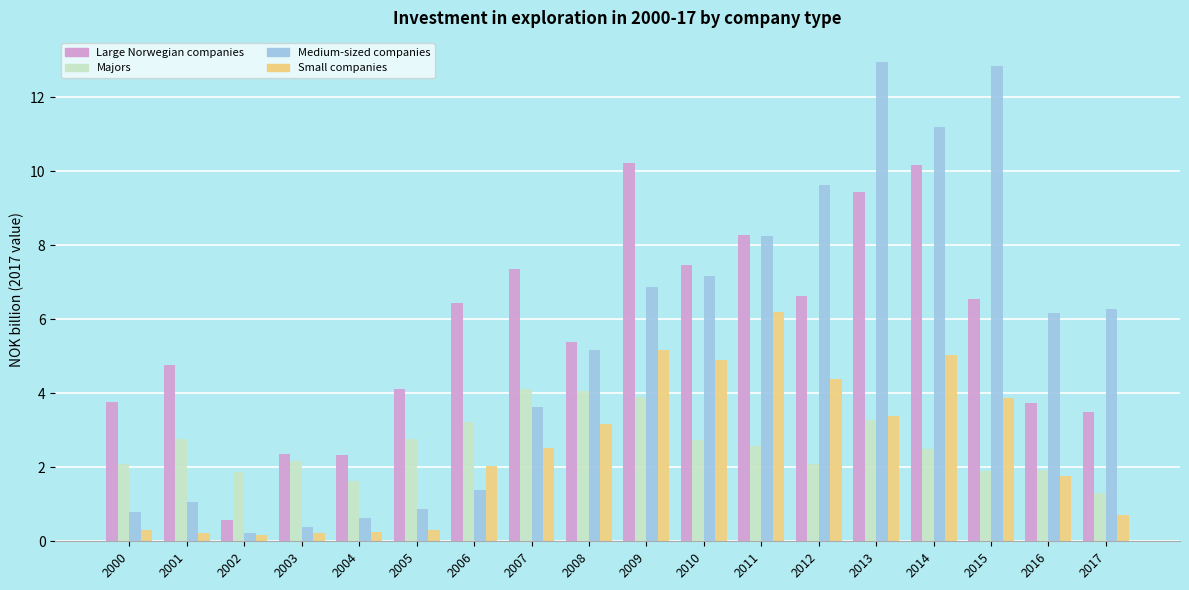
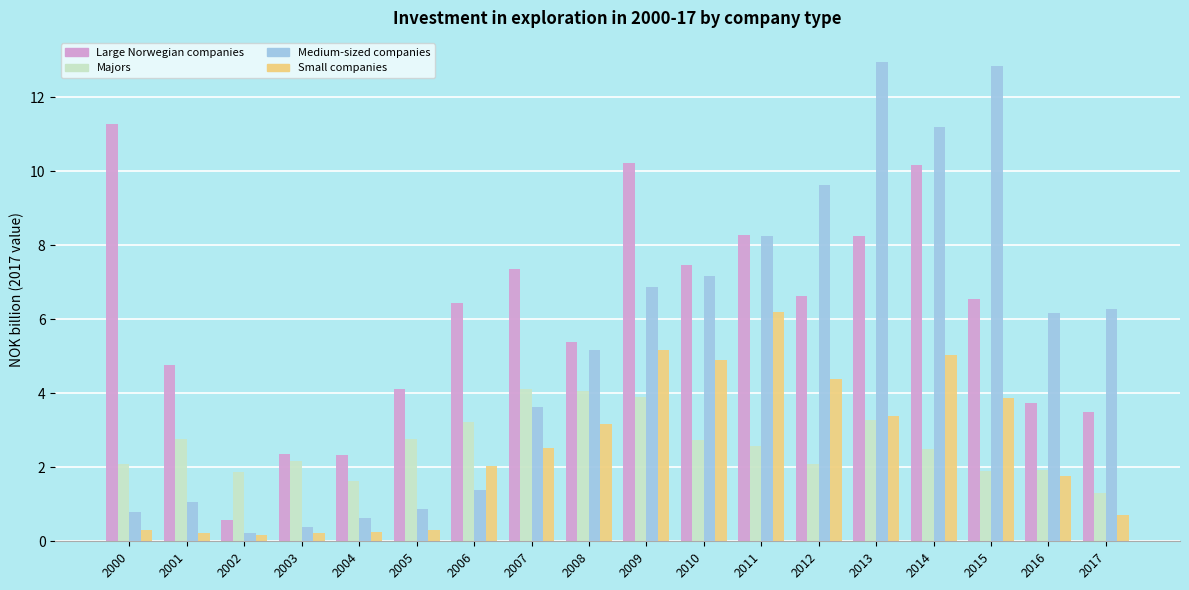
  {
    "Large Norwegian companies": {
-     "2000": 3.8,
+     "2000": 11.3,
      "2001": 4.8,
      "2002": 0.6,
      "2003": 2.3,
      "2004": 2.3,
      "2005": 4.1,
      "2006": 6.4,
      "2007": 7.4,
      "2008": 5.4,
      "2009": 10.2,
      "2010": 7.5,
      "2011": 8.3,
      "2012": 6.6,
-     "2013": 9.4,
+     "2013": 8.3,
      "2014": 10.2,
      "2015": 6.5,
      "2016": 3.7,
      "2017": 3.5
    },
    "Small companies": {
      "2000": 0.3,
      "2001": 0.2,
      "2002": 0.2,
      "2003": 0.2,
      "2004": 0.2,
      "2005": 0.3,
      "2006": 2.0,
      "2007": 2.5,
      "2008": 3.2,
      "2009": 5.2,
      "2010": 4.9,
      "2011": 6.2,
      "2012": 4.4,
      "2013": 3.4,
      "2014": 5.0,
      "2015": 3.9,
      "2016": 1.8,
      "2017": 0.7
    }
  }
